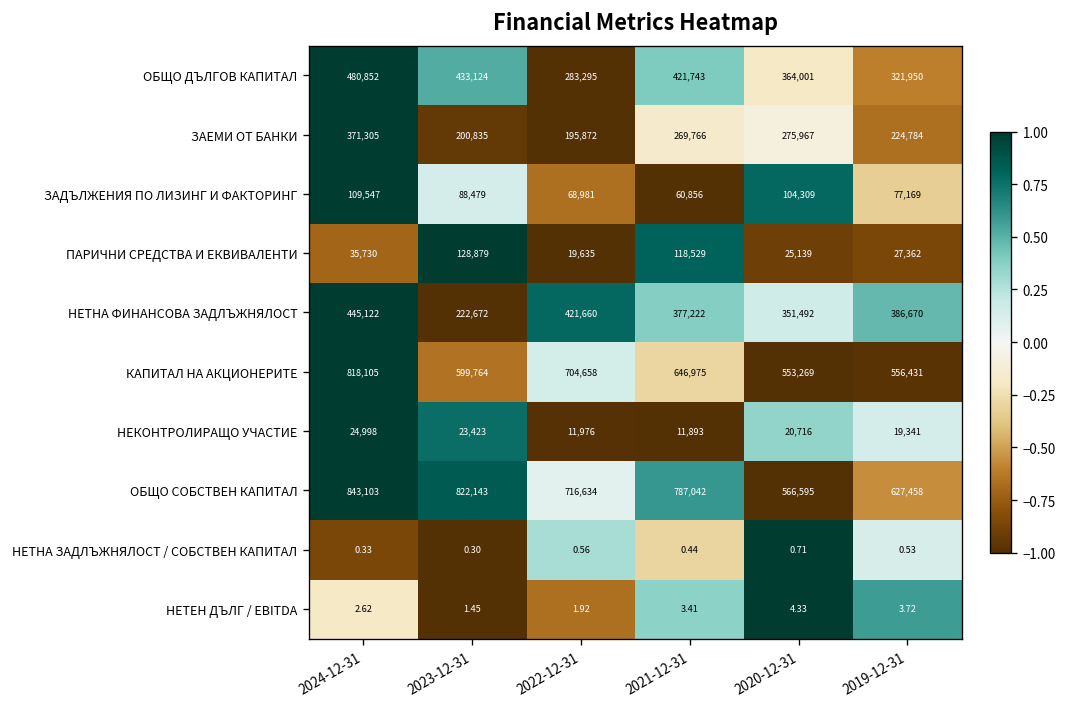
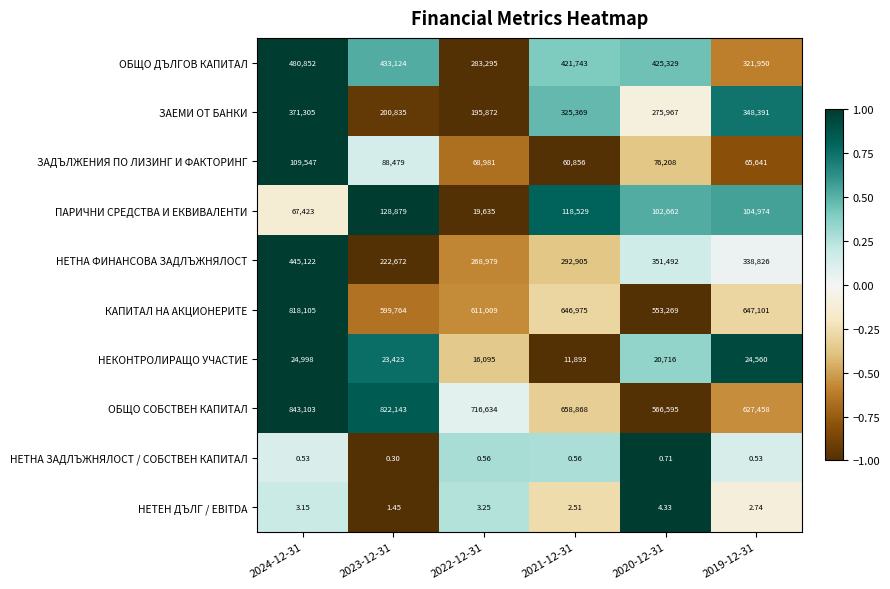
  {
    "ОБЩО ДЪЛГОВ КАПИТАЛ": {
      "2024-12-31": "480,852",
      "2023-12-31": "433,124",
      "2022-12-31": "283,295",
      "2021-12-31": "421,743",
-     "2020-12-31": "364,001",
+     "2020-12-31": "425,329",
      "2019-12-31": "321,950"
    },
    "ЗАЕМИ ОТ БАНКИ": {
      "2024-12-31": "371,305",
      "2023-12-31": "200,835",
      "2022-12-31": "195,872",
-     "2021-12-31": "269,766",
+     "2021-12-31": "325,369",
      "2020-12-31": "275,967",
-     "2019-12-31": "224,784"
+     "2019-12-31": "348,391"
    },
    "ЗАДЪЛЖЕНИЯ ПО ЛИЗИНГ И ФАКТОРИНГ": {
      "2024-12-31": "109,547",
      "2023-12-31": "88,479",
      "2022-12-31": "68,981",
      "2021-12-31": "60,856",
-     "2020-12-31": "104,309",
-     "2019-12-31": "77,169"
+     "2020-12-31": "76,208",
+     "2019-12-31": "65,641"
    },
    "ПАРИЧНИ СРЕДСТВА И ЕКВИВАЛЕНТИ": {
-     "2024-12-31": "35,730",
+     "2024-12-31": "67,423",
      "2023-12-31": "128,879",
      "2022-12-31": "19,635",
      "2021-12-31": "118,529",
-     "2020-12-31": "25,139",
-     "2019-12-31": "27,362"
+     "2020-12-31": "102,662",
+     "2019-12-31": "104,974"
    },
    "НЕТНА ФИНАНСОВА ЗАДЛЪЖНЯЛОСТ": {
      "2024-12-31": "445,122",
      "2023-12-31": "222,672",
-     "2022-12-31": "421,660",
-     "2021-12-31": "377,222",
+     "2022-12-31": "268,979",
+     "2021-12-31": "292,905",
      "2020-12-31": "351,492",
-     "2019-12-31": "386,670"
+     "2019-12-31": "338,826"
    },
    "КАПИТАЛ НА АКЦИОНЕРИТЕ": {
      "2024-12-31": "818,105",
      "2023-12-31": "599,764",
-     "2022-12-31": "704,658",
+     "2022-12-31": "611,009",
      "2021-12-31": "646,975",
      "2020-12-31": "553,269",
-     "2019-12-31": "556,431"
+     "2019-12-31": "647,101"
    },
    "НЕКОНТРОЛИРАЩО УЧАСТИЕ": {
      "2024-12-31": "24,998",
      "2023-12-31": "23,423",
-     "2022-12-31": "11,976",
+     "2022-12-31": "16,095",
      "2021-12-31": "11,893",
      "2020-12-31": "20,716",
-     "2019-12-31": "19,341"
+     "2019-12-31": "24,560"
    },
    "ОБЩО СОБСТВЕН КАПИТАЛ": {
      "2024-12-31": "843,103",
      "2023-12-31": "822,143",
      "2022-12-31": "716,634",
-     "2021-12-31": "787,042",
+     "2021-12-31": "658,868",
      "2020-12-31": "566,595",
      "2019-12-31": "627,458"
    },
    "НЕТНА ЗАДЛЪЖНЯЛОСТ / СОБСТВЕН КАПИТАЛ": {
-     "2024-12-31": "0.33",
+     "2024-12-31": "0.53",
      "2023-12-31": "0.30",
      "2022-12-31": "0.56",
-     "2021-12-31": "0.44",
+     "2021-12-31": "0.56",
      "2020-12-31": "0.71",
      "2019-12-31": "0.53"
    },
    "НЕТЕН ДЪЛГ / EBITDA": {
-     "2024-12-31": "2.62",
+     "2024-12-31": "3.15",
      "2023-12-31": "1.45",
-     "2022-12-31": "1.92",
-     "2021-12-31": "3.41",
+     "2022-12-31": "3.25",
+     "2021-12-31": "2.51",
      "2020-12-31": "4.33",
-     "2019-12-31": "3.72"
+     "2019-12-31": "2.74"
    }
  }
